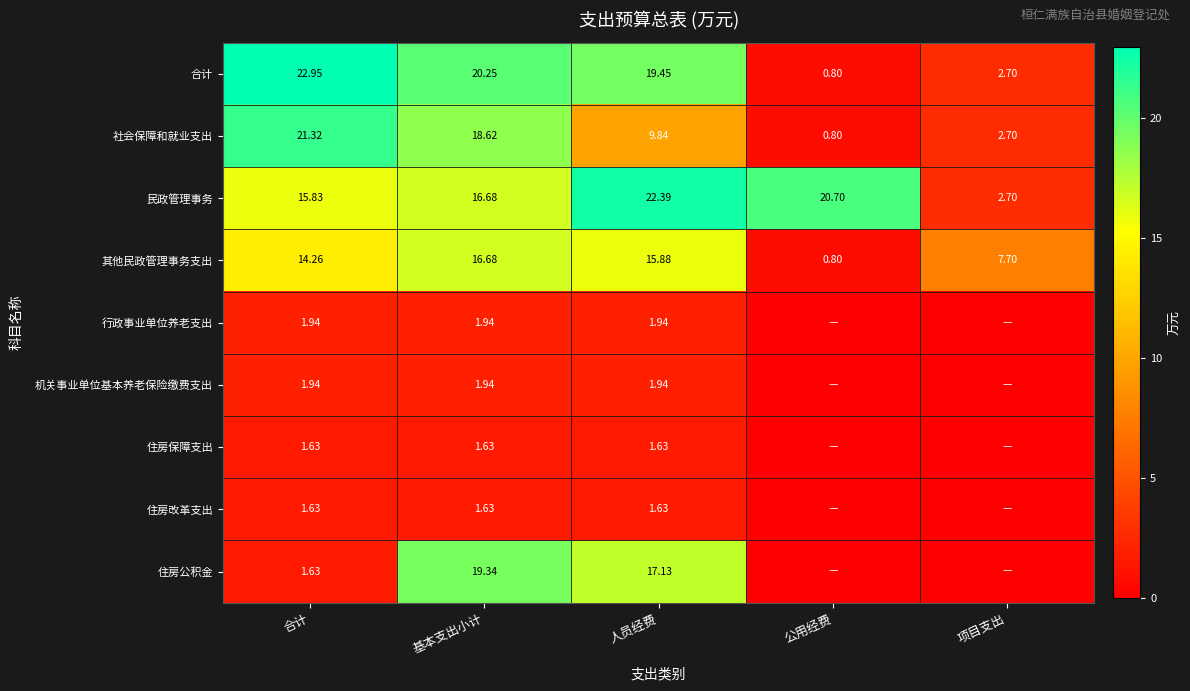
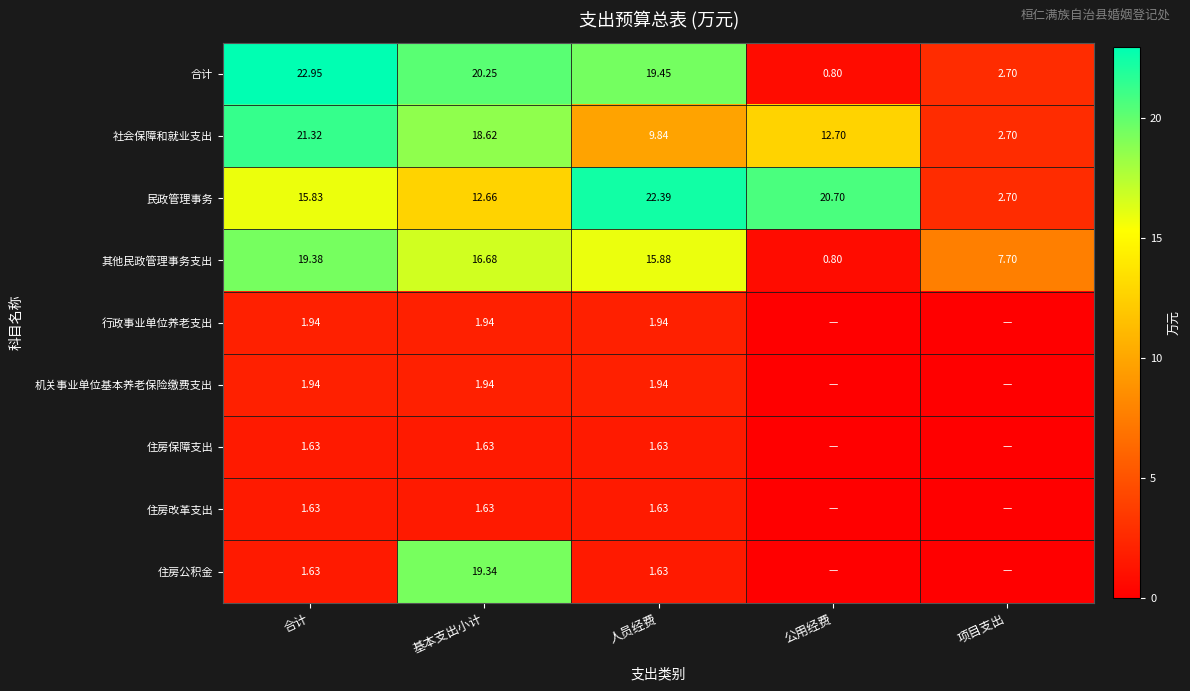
  {
    "合计": {
      "合计": 22.95,
      "基本支出小计": 20.25,
      "人员经费": 19.45,
      "公用经费": 0.80,
      "项目支出": 2.70
    },
    "社会保障和就业支出": {
      "合计": 21.32,
      "基本支出小计": 18.62,
      "人员经费": 9.84,
-     "公用经费": 0.80,
+     "公用经费": 12.70,
      "项目支出": 2.70
    },
    "民政管理事务": {
      "合计": 15.83,
-     "基本支出小计": 16.68,
+     "基本支出小计": 12.66,
      "人员经费": 22.39,
      "公用经费": 20.70,
      "项目支出": 2.70
    },
    "其他民政管理事务支出": {
-     "合计": 14.26,
+     "合计": 19.38,
      "基本支出小计": 16.68,
      "人员经费": 15.88,
      "公用经费": 0.80,
      "项目支出": 7.70
    },
    "行政事业单位养老支出": {
      "合计": 1.94,
      "基本支出小计": 1.94,
      "人员经费": 1.94
    },
    "机关事业单位基本养老保险缴费支出": {
      "合计": 1.94,
      "基本支出小计": 1.94,
      "人员经费": 1.94
    },
    "住房保障支出": {
      "合计": 1.63,
      "基本支出小计": 1.63,
      "人员经费": 1.63
    },
    "住房改革支出": {
      "合计": 1.63,
      "基本支出小计": 1.63,
      "人员经费": 1.63
    },
    "住房公积金": {
      "合计": 1.63,
      "基本支出小计": 19.34,
-     "人员经费": 17.13
+     "人员经费": 1.63
    }
  }
